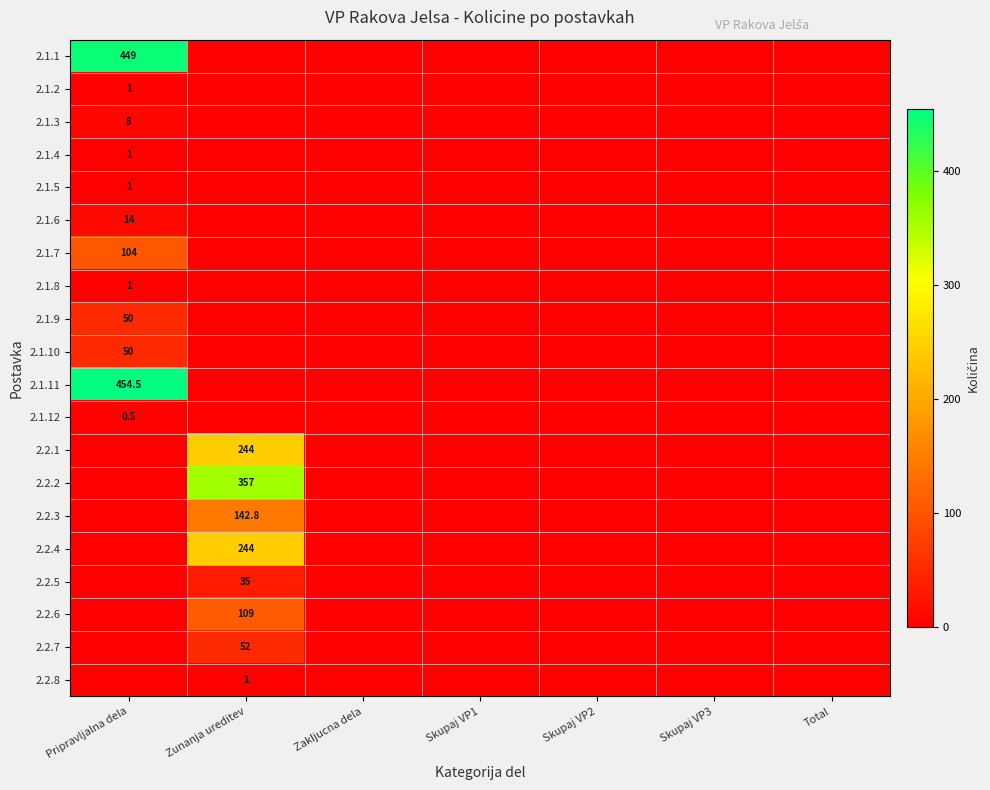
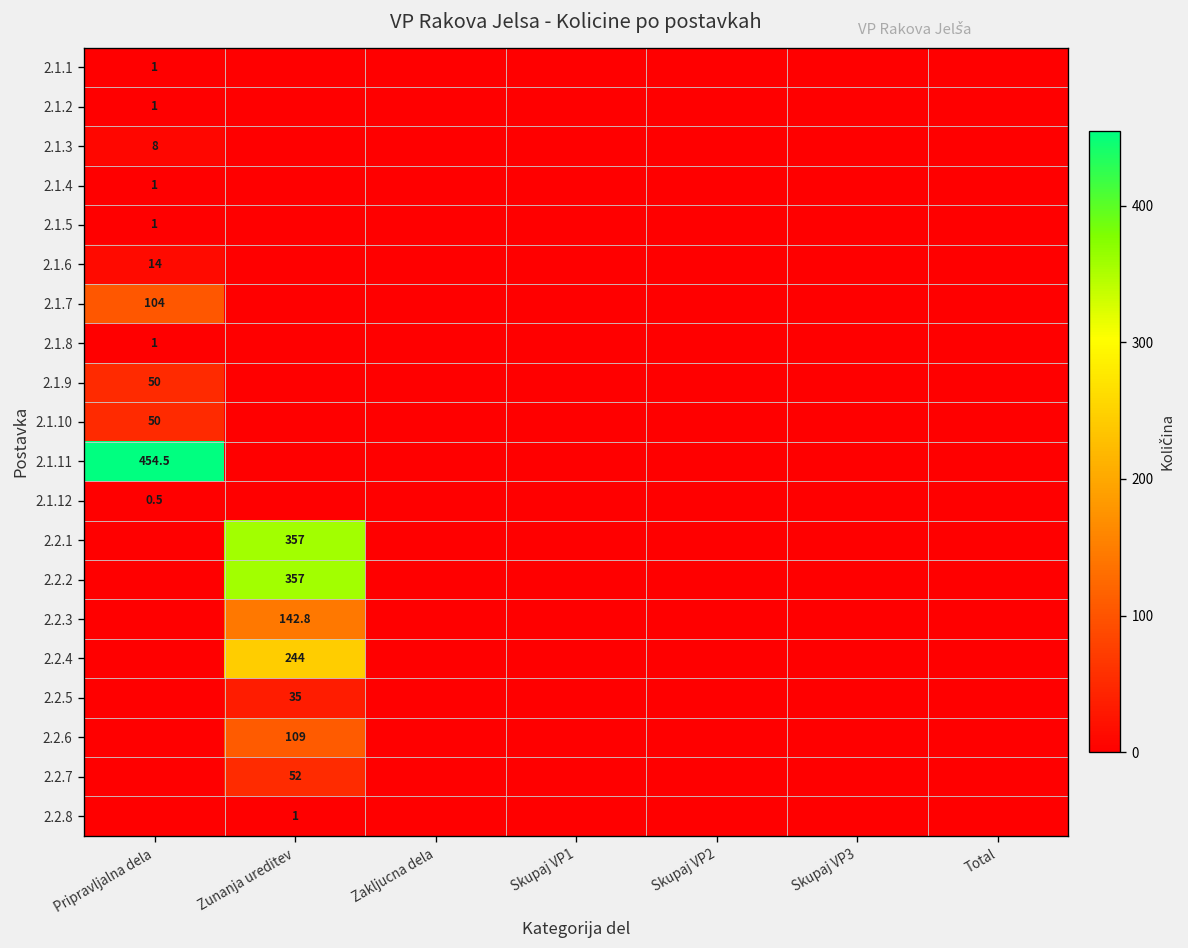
  {
    "2.1.1": {
-     "Pripravljalna dela": 449
+     "Pripravljalna dela": 1
    },
    "2.1.2": {
      "Pripravljalna dela": 1
    },
    "2.1.3": {
      "Pripravljalna dela": 8
    },
    "2.1.4": {
      "Pripravljalna dela": 1
    },
    "2.1.5": {
      "Pripravljalna dela": 1
    },
    "2.1.6": {
      "Pripravljalna dela": 14
    },
    "2.1.7": {
      "Pripravljalna dela": 104
    },
    "2.1.8": {
      "Pripravljalna dela": 1
    },
    "2.1.9": {
      "Pripravljalna dela": 50
    },
    "2.1.10": {
      "Pripravljalna dela": 50
    },
    "2.1.11": {
      "Pripravljalna dela": 454.5
    },
    "2.1.12": {
      "Pripravljalna dela": 0.5
    },
    "2.2.1": {
-     "Zunanja ureditev": 244
+     "Zunanja ureditev": 357
    },
    "2.2.2": {
      "Zunanja ureditev": 357
    },
    "2.2.3": {
      "Zunanja ureditev": 142.8
    },
    "2.2.4": {
      "Zunanja ureditev": 244
    },
    "2.2.5": {
      "Zunanja ureditev": 35
    },
    "2.2.6": {
      "Zunanja ureditev": 109
    },
    "2.2.7": {
      "Zunanja ureditev": 52
    },
    "2.2.8": {
      "Zunanja ureditev": 1
    }
  }
